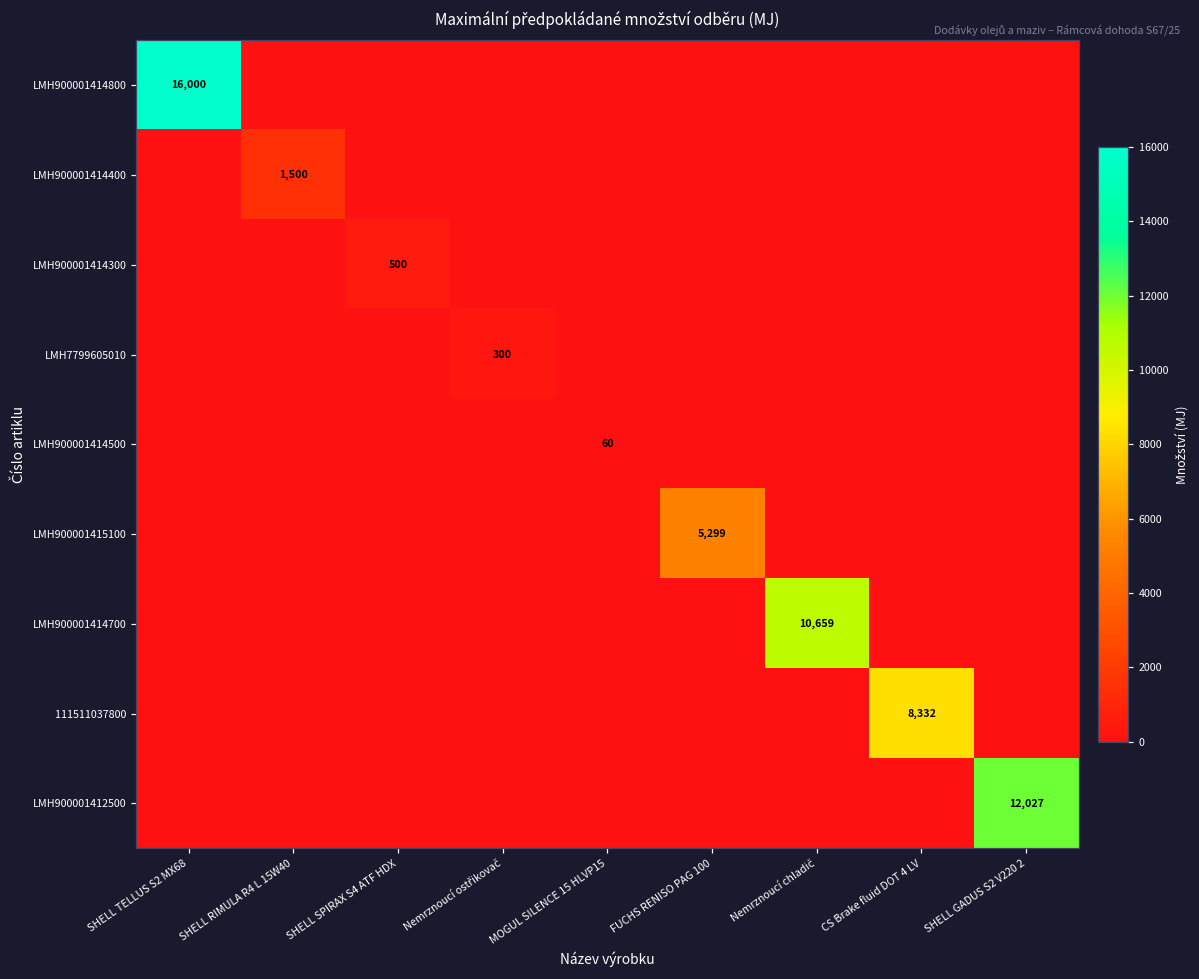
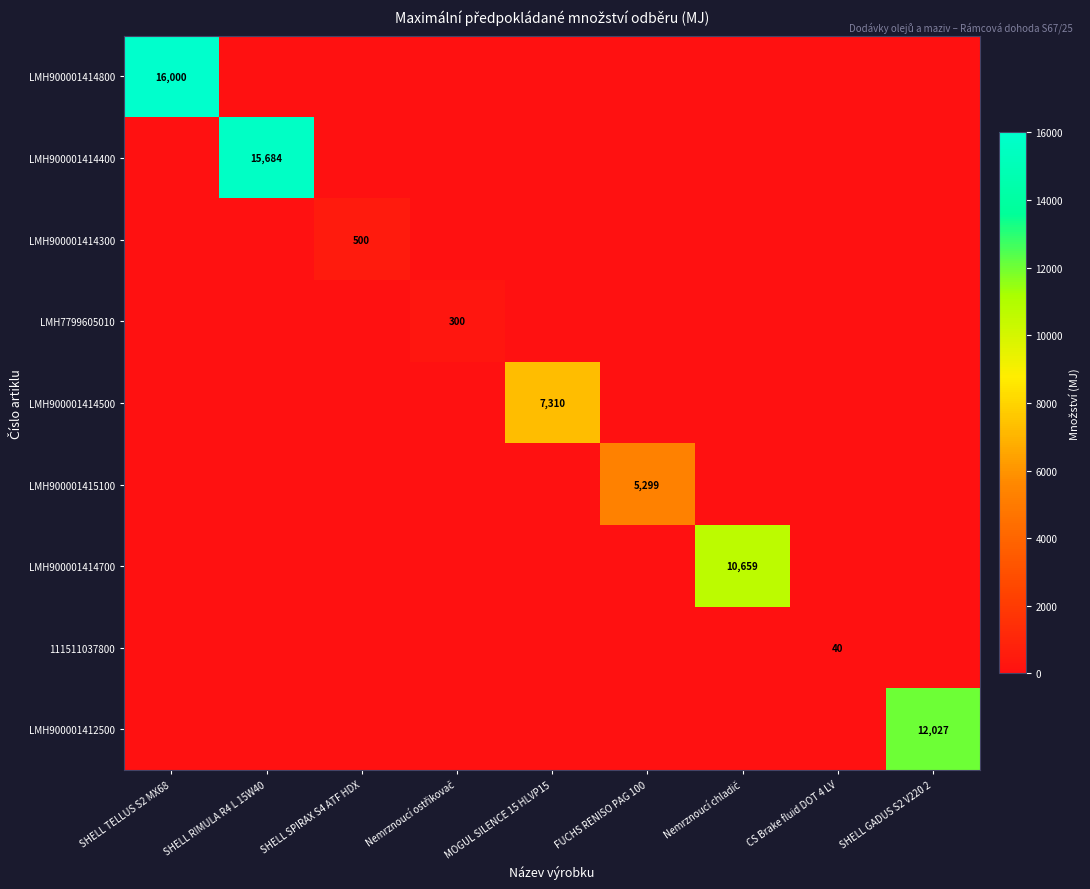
  {
    "LMH900001414800": {
      "SHELL TELLUS S2 MX68": "16,000"
    },
    "LMH900001414400": {
-     "SHELL RIMULA R4 L 15W40": "1,500"
+     "SHELL RIMULA R4 L 15W40": "15,684"
    },
    "LMH900001414300": {
      "SHELL SPIRAX S4 ATF HDX": "500"
    },
    "LMH7799605010": {
      "Nemrznoucí ostřikovač": "300"
    },
    "LMH900001414500": {
-     "MOGUL SILENCE 15 HLVP15": "60"
+     "MOGUL SILENCE 15 HLVP15": "7,310"
    },
    "LMH900001415100": {
      "FUCHS RENISO PAG 100": "5,299"
    },
    "LMH900001414700": {
      "Nemrznoucí chladič": "10,659"
    },
    "111511037800": {
-     "CS Brake fluid DOT 4 LV": "8,332"
+     "CS Brake fluid DOT 4 LV": "40"
    },
    "LMH900001412500": {
      "SHELL GADUS S2 V220 2": "12,027"
    }
  }
